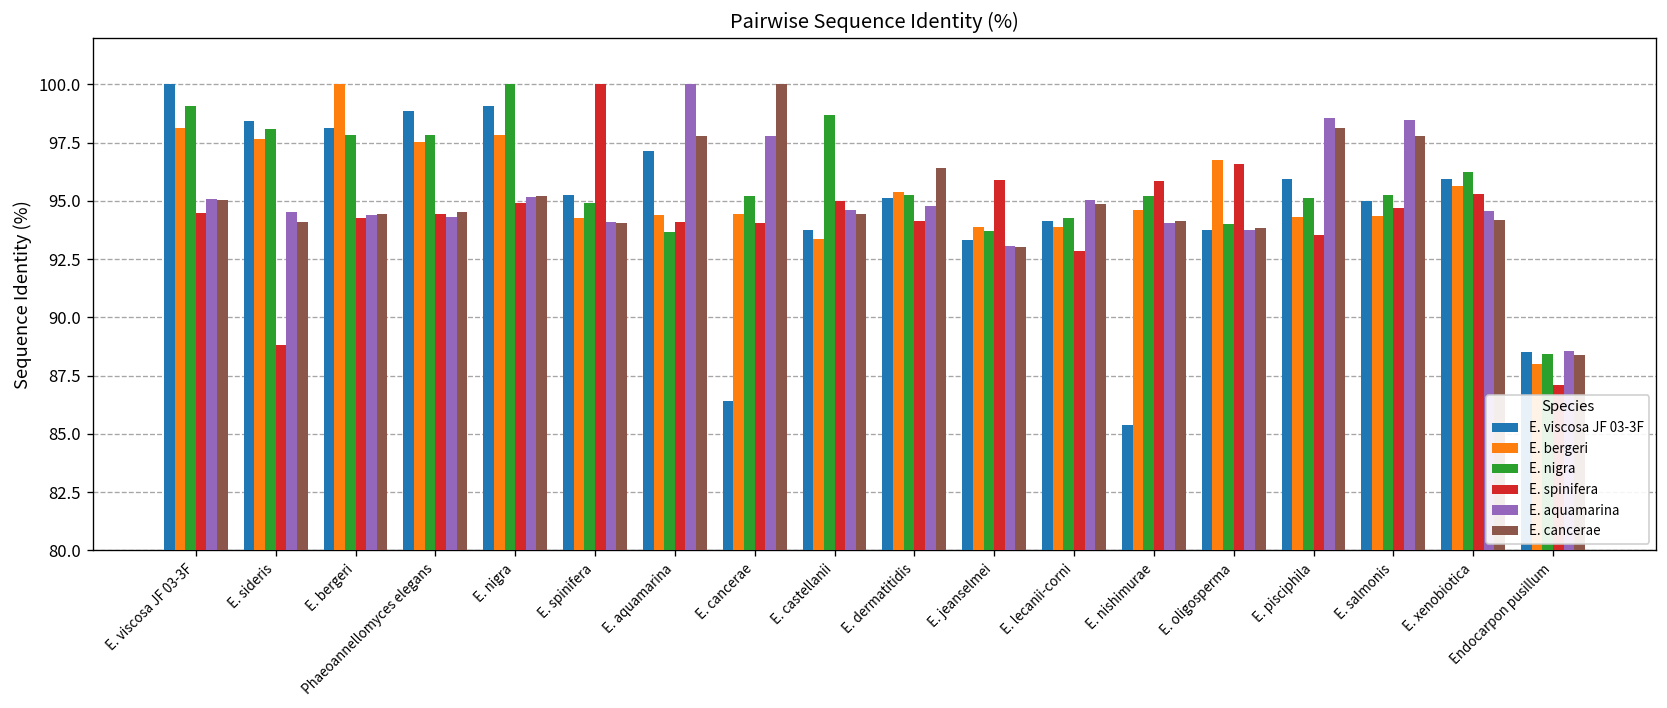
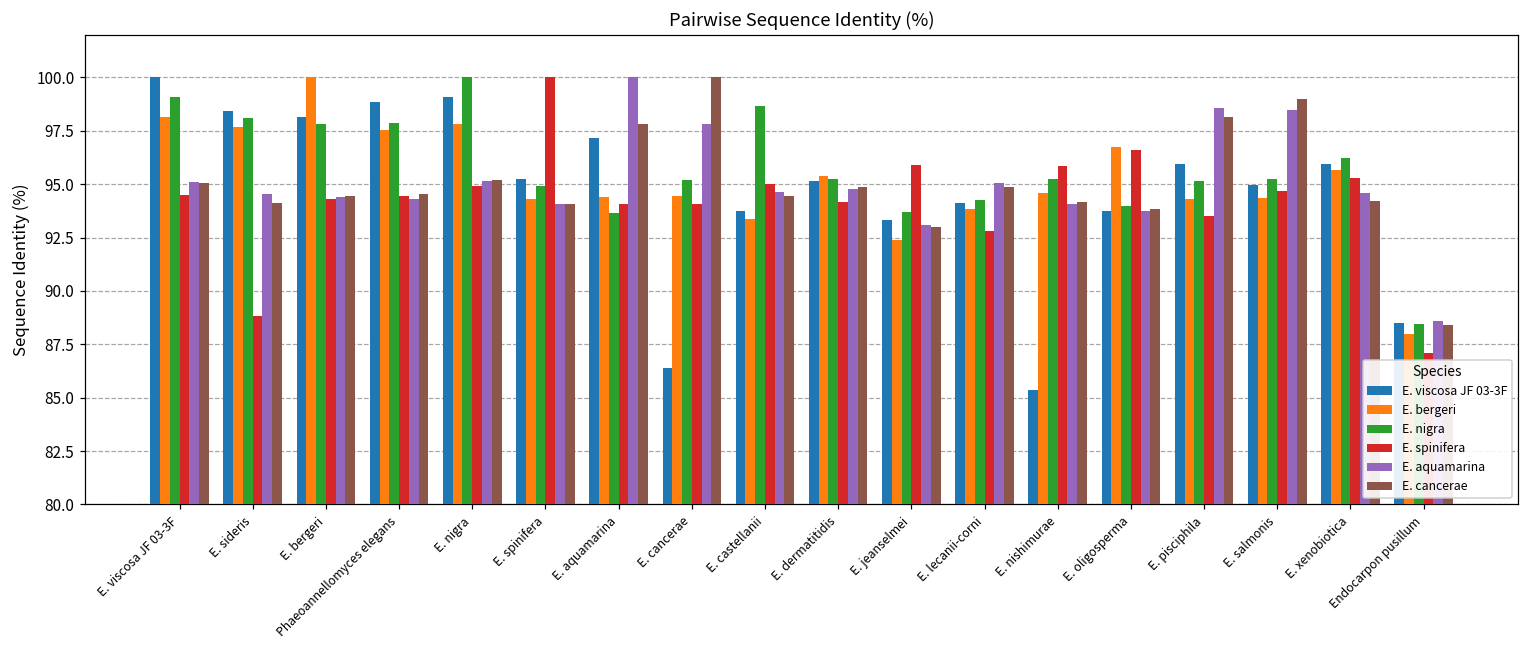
  {
    "E. viscosa JF 03-3F": {
      "E. viscosa JF 03-3F": 100.0,
      "E. sideris": 98.4,
      "E. bergeri": 98.2,
      "Phaeoannellomyces elegans": 98.9,
      "E. nigra": 99.1,
      "E. spinifera": 95.3,
      "E. aquamarina": 97.2,
      "E. cancerae": 86.4,
      "E. castellanii": 93.7,
      "E. dermatitidis": 95.1,
      "E. jeanselmei": 93.3,
      "E. lecanii-corni": 94.1,
      "E. nishimurae": 85.4,
      "E. oligosperma": 93.7,
      "E. pisciphila": 96.0,
      "E. salmonis": 95.0,
      "E. xenobiotica": 95.9,
      "Endocarpon pusillum": 88.5
    },
    "E. bergeri": {
      "E. viscosa JF 03-3F": 98.2,
      "E. sideris": 97.7,
      "E. bergeri": 100.0,
      "Phaeoannellomyces elegans": 97.5,
      "E. nigra": 97.8,
      "E. spinifera": 94.3,
      "E. aquamarina": 94.4,
      "E. cancerae": 94.4,
      "E. castellanii": 93.4,
      "E. dermatitidis": 95.4,
-     "E. jeanselmei": 93.9,
+     "E. jeanselmei": 92.4,
      "E. lecanii-corni": 93.9,
      "E. nishimurae": 94.6,
      "E. oligosperma": 96.8,
      "E. pisciphila": 94.3,
      "E. salmonis": 94.4,
      "E. xenobiotica": 95.7,
      "Endocarpon pusillum": 88.0
    },
    "E. nigra": {
      "E. viscosa JF 03-3F": 99.1,
      "E. sideris": 98.1,
      "E. bergeri": 97.8,
      "Phaeoannellomyces elegans": 97.8,
      "E. nigra": 100.0,
      "E. spinifera": 94.9,
      "E. aquamarina": 93.7,
      "E. cancerae": 95.2,
      "E. castellanii": 98.7,
      "E. dermatitidis": 95.2,
      "E. jeanselmei": 93.7,
      "E. lecanii-corni": 94.3,
      "E. nishimurae": 95.2,
      "E. oligosperma": 94.0,
      "E. pisciphila": 95.1,
      "E. salmonis": 95.2,
      "E. xenobiotica": 96.2,
      "Endocarpon pusillum": 88.4
    },
    "E. spinifera": {
      "E. viscosa JF 03-3F": 94.5,
      "E. sideris": 88.8,
      "E. bergeri": 94.3,
      "Phaeoannellomyces elegans": 94.4,
      "E. nigra": 94.9,
      "E. spinifera": 100.0,
      "E. aquamarina": 94.1,
      "E. cancerae": 94.1,
      "E. castellanii": 95.0,
      "E. dermatitidis": 94.2,
      "E. jeanselmei": 95.9,
      "E. lecanii-corni": 92.8,
      "E. nishimurae": 95.8,
      "E. oligosperma": 96.6,
      "E. pisciphila": 93.5,
      "E. salmonis": 94.7,
      "E. xenobiotica": 95.3,
      "Endocarpon pusillum": 87.1
    },
    "E. aquamarina": {
      "E. viscosa JF 03-3F": 95.1,
      "E. sideris": 94.5,
      "E. bergeri": 94.4,
      "Phaeoannellomyces elegans": 94.3,
      "E. nigra": 95.2,
      "E. spinifera": 94.1,
      "E. aquamarina": 100.0,
      "E. cancerae": 97.8,
      "E. castellanii": 94.6,
      "E. dermatitidis": 94.8,
      "E. jeanselmei": 93.1,
      "E. lecanii-corni": 95.1,
      "E. nishimurae": 94.1,
      "E. oligosperma": 93.7,
      "E. pisciphila": 98.5,
      "E. salmonis": 98.5,
      "E. xenobiotica": 94.6,
      "Endocarpon pusillum": 88.6
    },
    "E. cancerae": {
      "E. viscosa JF 03-3F": 95.1,
      "E. sideris": 94.1,
      "E. bergeri": 94.4,
      "Phaeoannellomyces elegans": 94.5,
      "E. nigra": 95.2,
      "E. spinifera": 94.1,
      "E. aquamarina": 97.8,
      "E. cancerae": 100.0,
      "E. castellanii": 94.4,
-     "E. dermatitidis": 96.4,
+     "E. dermatitidis": 94.9,
      "E. jeanselmei": 93.0,
      "E. lecanii-corni": 94.9,
      "E. nishimurae": 94.1,
      "E. oligosperma": 93.8,
      "E. pisciphila": 98.1,
-     "E. salmonis": 97.8,
+     "E. salmonis": 99.0,
      "E. xenobiotica": 94.2,
      "Endocarpon pusillum": 88.4
    }
  }
